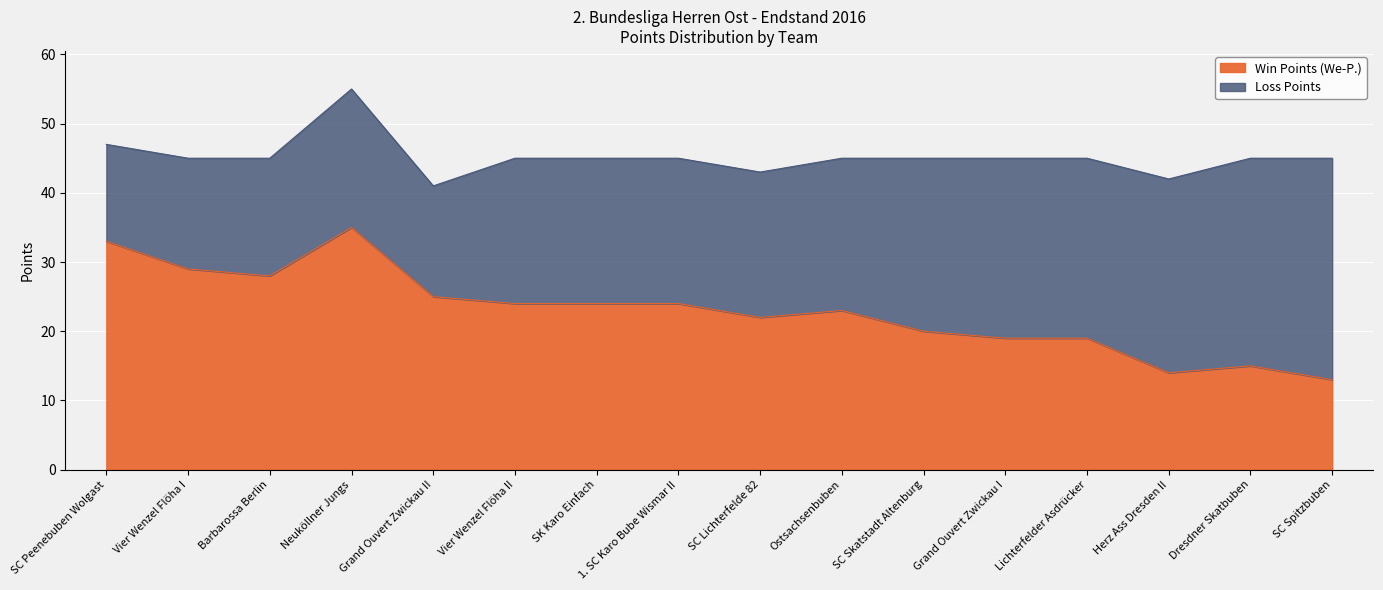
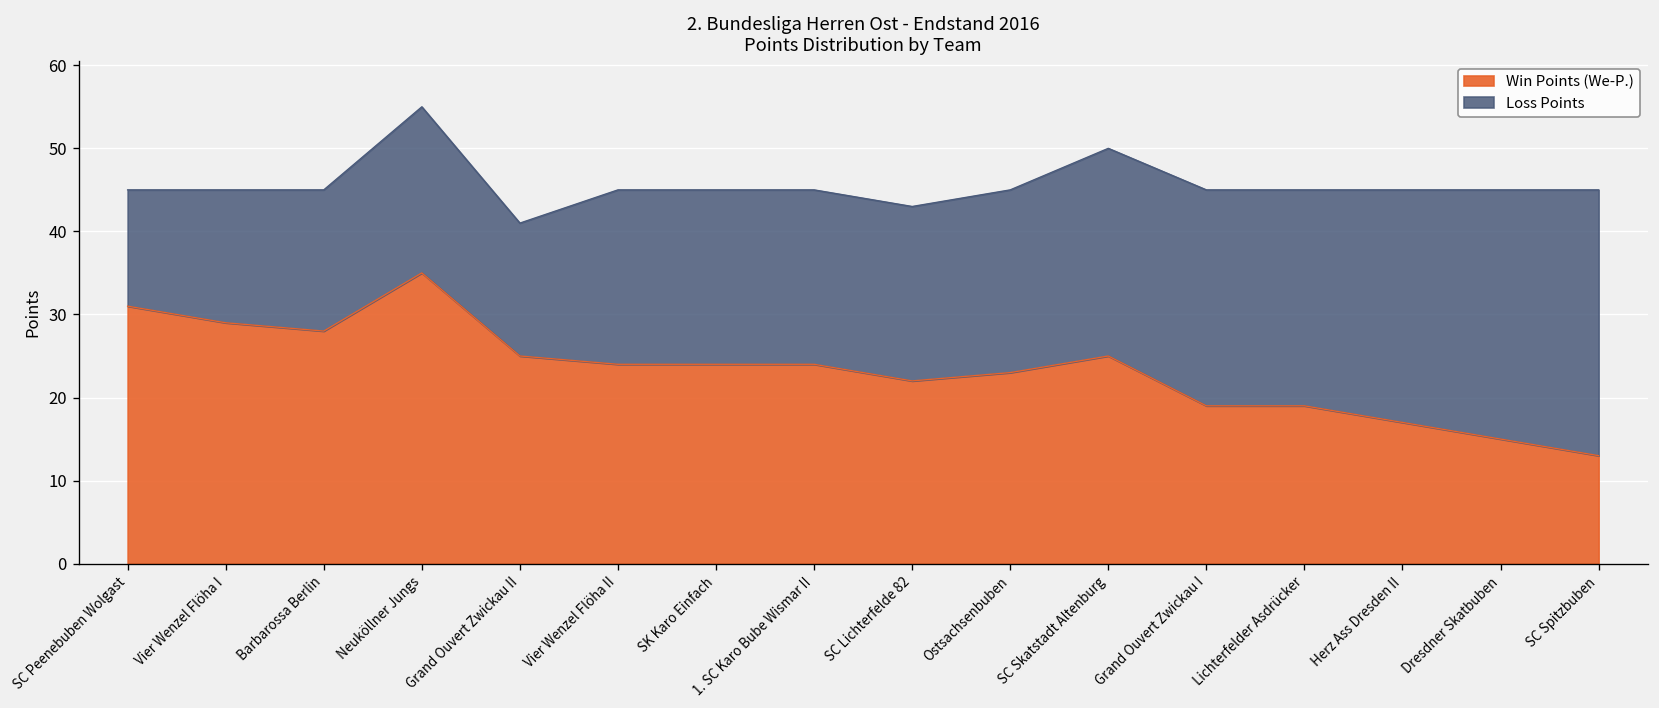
  {
    "Win Points (We-P.)": {
-     "SC Peenebuben Wolgast": 33,
+     "SC Peenebuben Wolgast": 31,
      "Vier Wenzel Flöha I": 29,
      "Barbarossa Berlin": 28,
      "Neuköllner Jungs": 35,
      "Grand Ouvert Zwickau II": 25,
      "Vier Wenzel Flöha II": 24,
      "SK Karo Einfach": 24,
      "1. SC Karo Bube Wismar II": 24,
      "SC Lichterfelde 82": 22,
      "Ostsachsenbuben": 23,
-     "SC Skatstadt Altenburg": 20,
+     "SC Skatstadt Altenburg": 25,
      "Grand Ouvert Zwickau I": 19,
      "Lichterfelder Asdrücker": 19,
-     "Herz Ass Dresden II": 14,
+     "Herz Ass Dresden II": 17,
      "Dresdner Skatbuben": 15,
      "SC Spitzbuben": 13
    },
    "Loss Points": {
      "SC Peenebuben Wolgast": 14,
      "Vier Wenzel Flöha I": 16,
      "Barbarossa Berlin": 17,
      "Neuköllner Jungs": 20,
      "Grand Ouvert Zwickau II": 16,
      "Vier Wenzel Flöha II": 21,
      "SK Karo Einfach": 21,
      "1. SC Karo Bube Wismar II": 21,
      "SC Lichterfelde 82": 21,
      "Ostsachsenbuben": 22,
      "SC Skatstadt Altenburg": 25,
      "Grand Ouvert Zwickau I": 26,
      "Lichterfelder Asdrücker": 26,
      "Herz Ass Dresden II": 28,
      "Dresdner Skatbuben": 30,
      "SC Spitzbuben": 32
    }
  }
